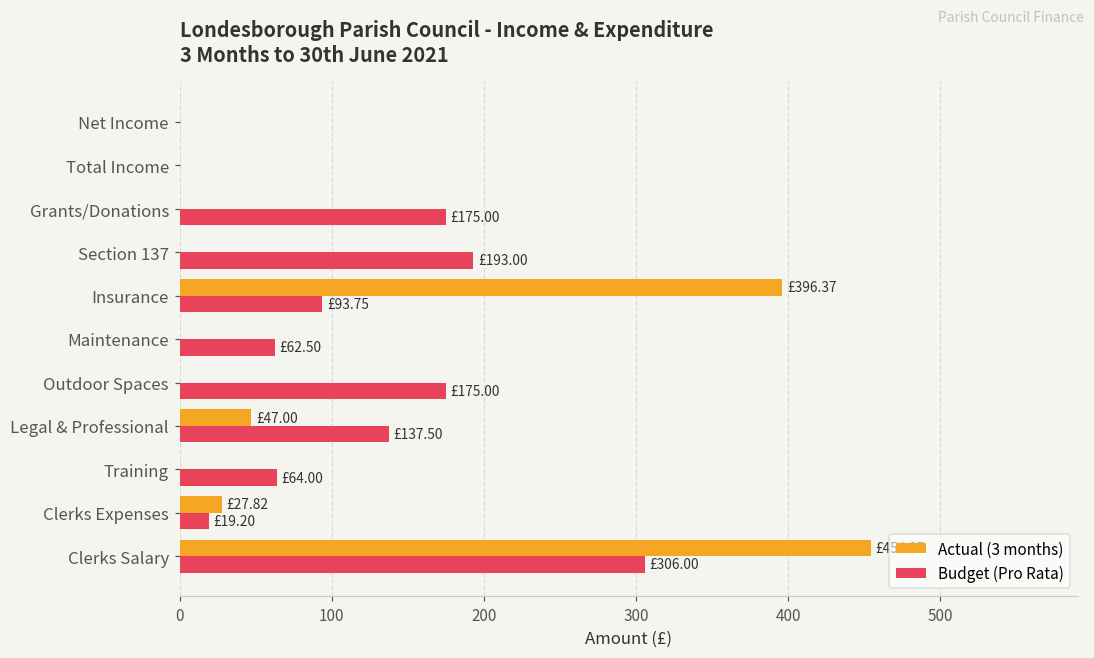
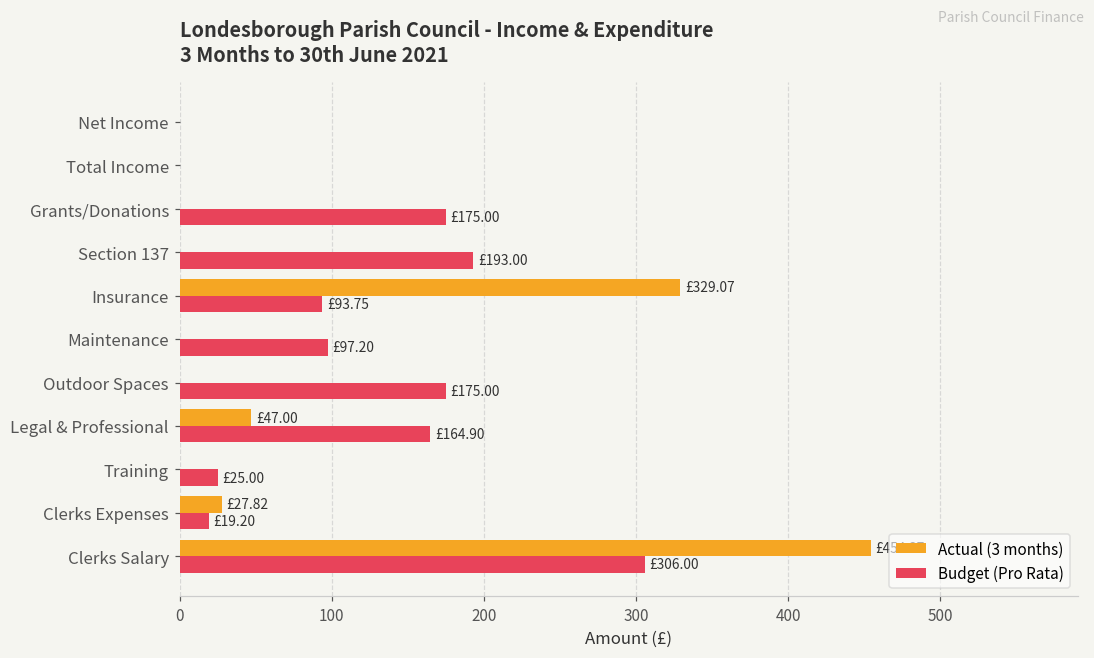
  {
    "Actual (3 months)": {
-     "Insurance": "£396.37",
+     "Insurance": "£329.07",
      "Legal & Professional": "£47.00",
      "Clerks Expenses": "£27.82"
    },
    "Budget (Pro Rata)": {
      "Grants/Donations": "£175.00",
      "Section 137": "£193.00",
      "Insurance": "£93.75",
-     "Maintenance": "£62.50",
+     "Maintenance": "£97.20",
      "Outdoor Spaces": "£175.00",
-     "Legal & Professional": "£137.50",
-     "Training": "£64.00",
+     "Legal & Professional": "£164.90",
+     "Training": "£25.00",
      "Clerks Expenses": "£19.20",
      "Clerks Salary": "£306.00"
    }
  }
